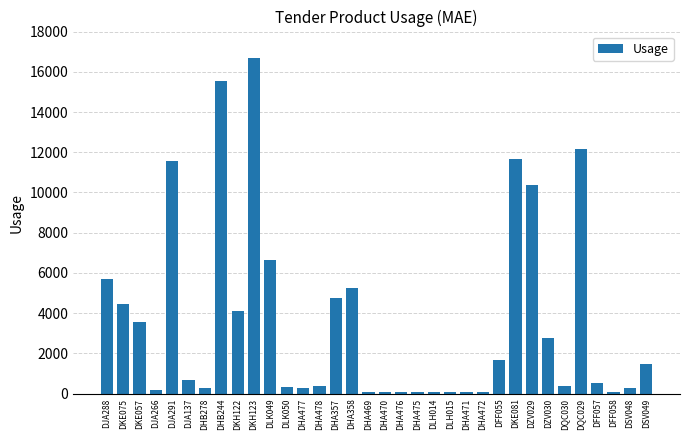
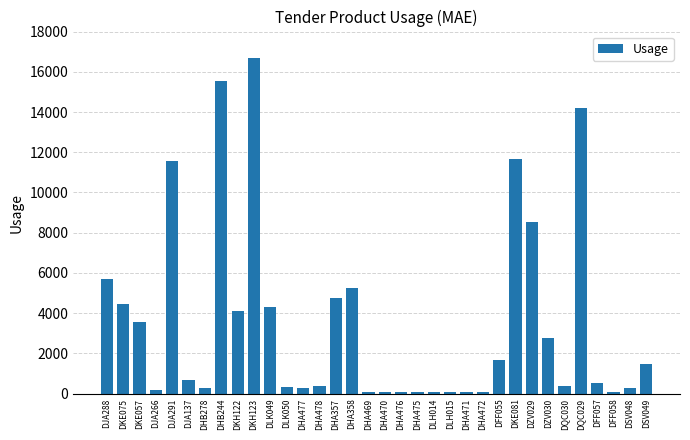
  {
    "DJA288": 5700,
    "DKE075": 4500,
    "DKE057": 3600,
    "DJA266": 200,
    "DJA291": 11600,
    "DJA137": 700,
    "DHB278": 300,
    "DHB244": 15500,
    "DKH122": 4100,
    "DKH123": 16700,
-   "DLK049": 6600,
+   "DLK049": 4300,
    "DLK050": 300,
    "DHA477": 300,
    "DHA478": 400,
    "DHA357": 4800,
    "DHA358": 5200,
    "DFF055": 1700,
    "DKE081": 11700,
-   "DZV029": 10400,
+   "DZV029": 8500,
    "DZV030": 2700,
    "DQC030": 400,
-   "DQC029": 12200,
+   "DQC029": 14200,
    "DFF057": 600,
    "DSV048": 300,
    "DSV049": 1500
  }
